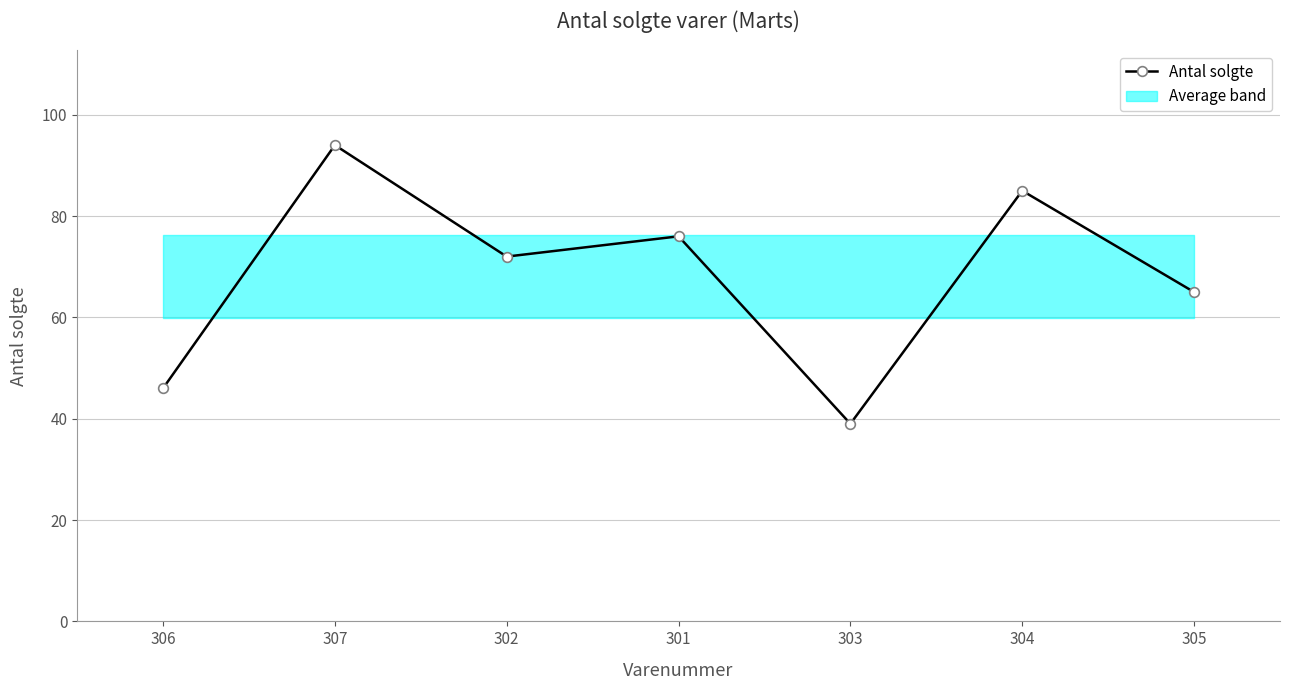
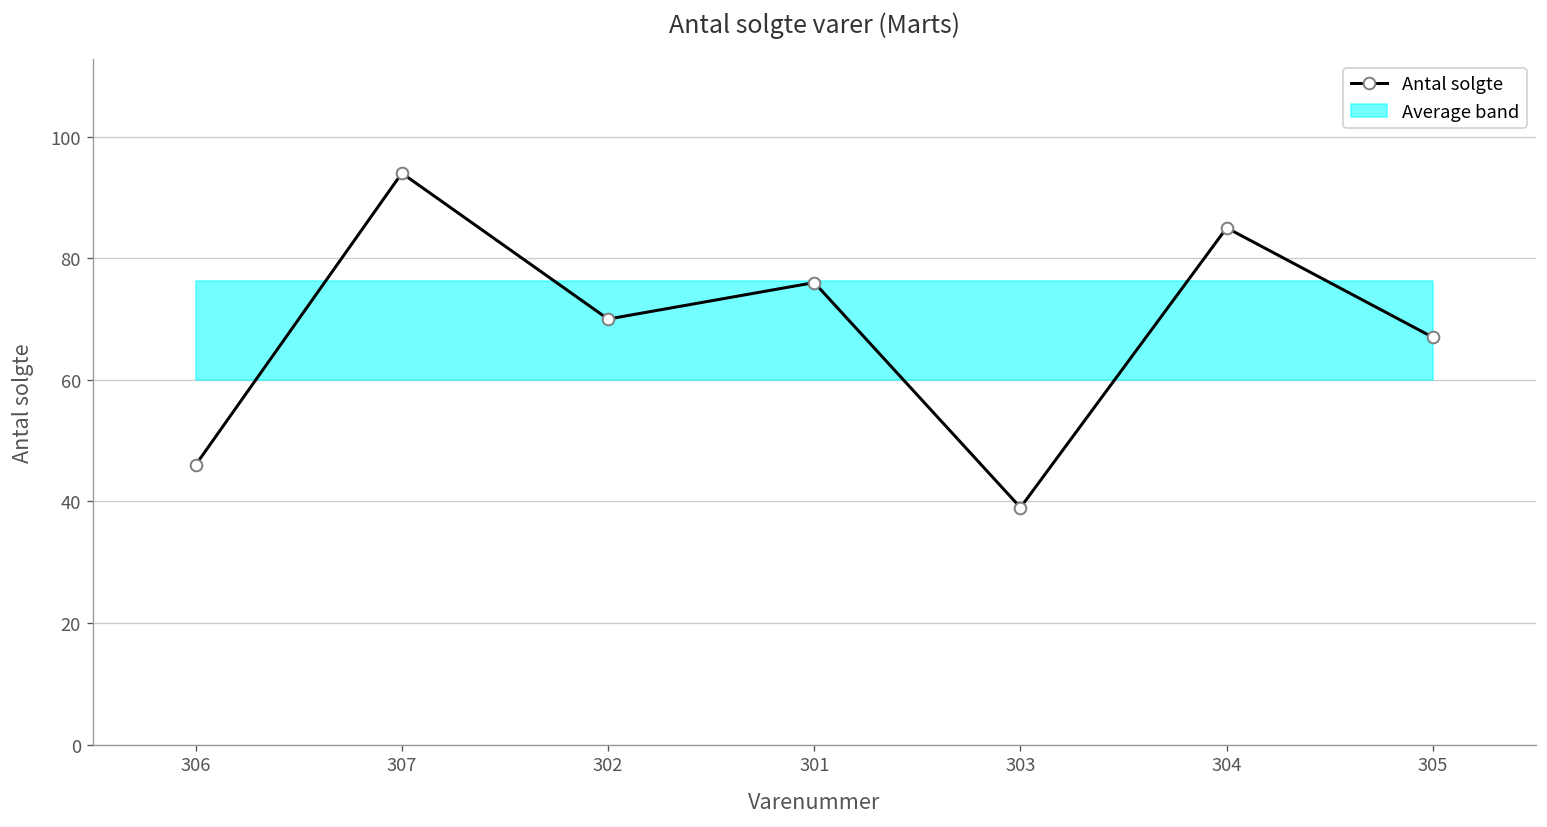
  {
    "Antal solgte": {
      "306": 46,
      "307": 94,
-     "302": 72,
+     "302": 70,
      "303": 39,
      "304": 85,
-     "305": 65
+     "305": 67
    },
    "Average band": {
      "306": 76,
      "307": 76,
      "302": 76,
      "303": 76,
      "304": 76,
      "305": 76
    }
  }
